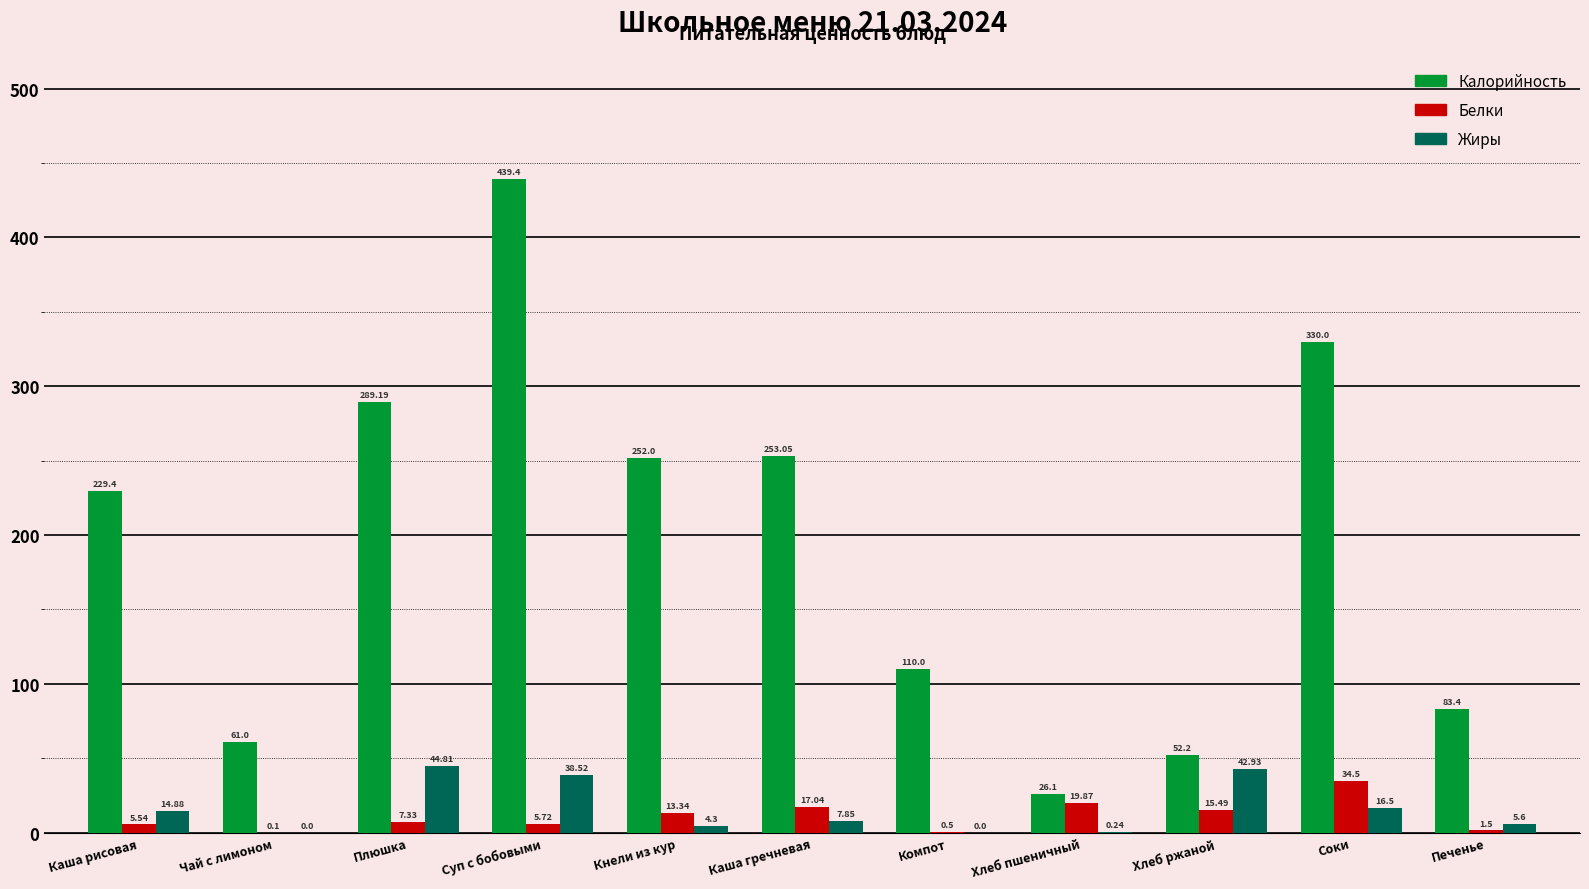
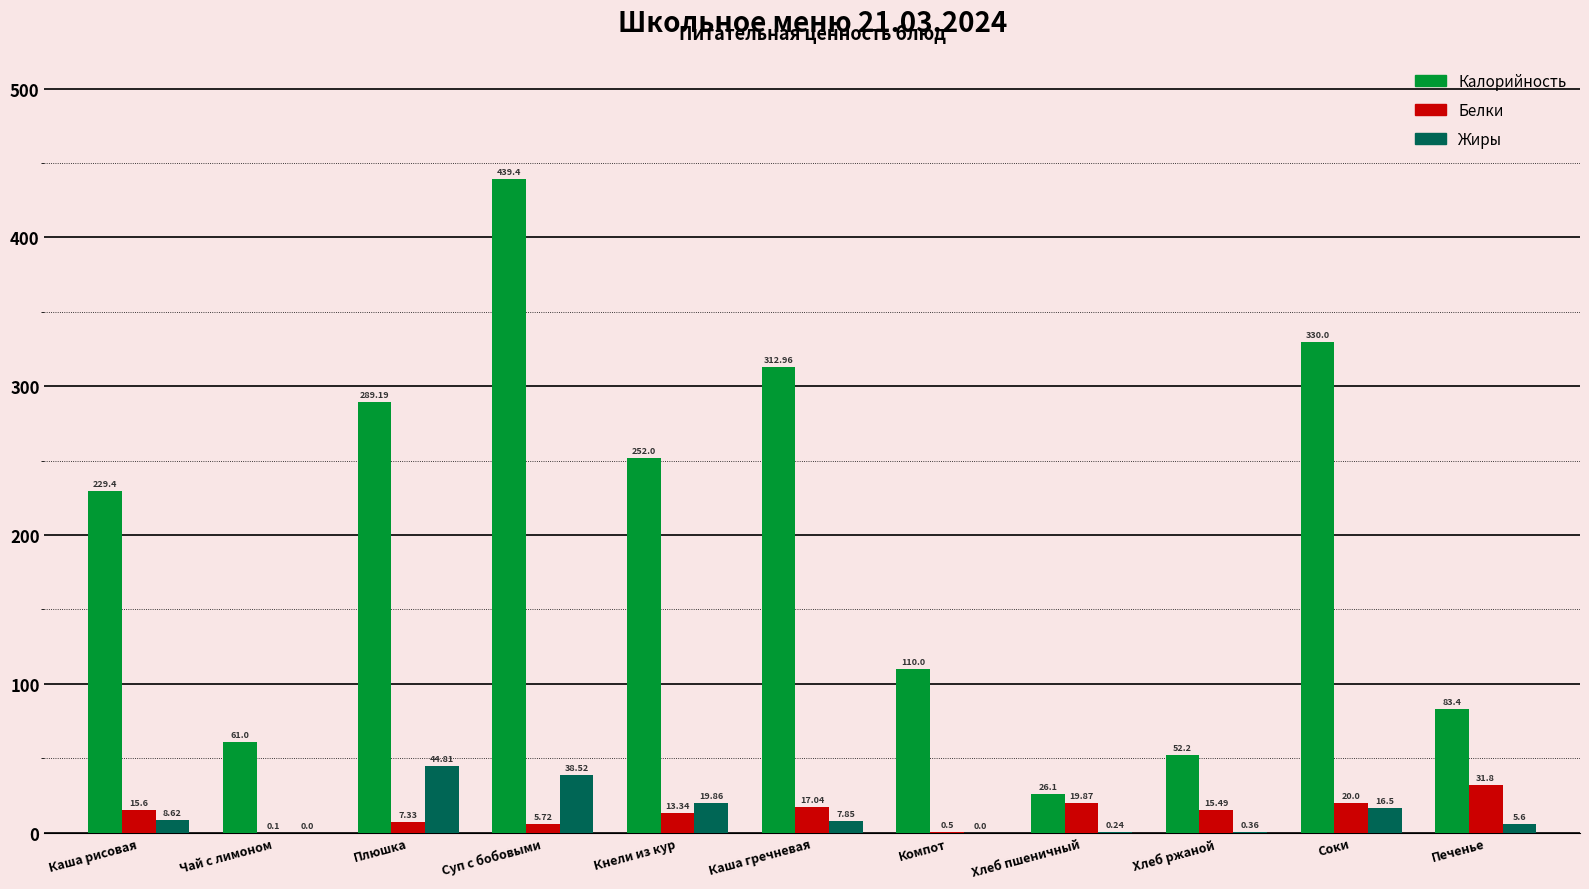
  {
    "Калорийность": {
      "Каша рисовая": 229.4,
      "Чай с лимоном": 61.0,
      "Плюшка": 289.19,
      "Суп с бобовыми": 439.4,
      "Кнели из кур": 252.0,
-     "Каша гречневая": 253.05,
+     "Каша гречневая": 312.96,
      "Компот": 110.0,
      "Хлеб пшеничный": 26.1,
      "Хлеб ржаной": 52.2,
      "Соки": 330.0,
      "Печенье": 83.4
    },
    "Белки": {
-     "Каша рисовая": 5.54,
+     "Каша рисовая": 15.6,
      "Чай с лимоном": 0.1,
      "Плюшка": 7.33,
      "Суп с бобовыми": 5.72,
      "Кнели из кур": 13.34,
      "Каша гречневая": 17.04,
      "Компот": 0.5,
      "Хлеб пшеничный": 19.87,
      "Хлеб ржаной": 15.49,
-     "Соки": 34.5,
-     "Печенье": 1.5
+     "Соки": 20.0,
+     "Печенье": 31.8
    },
    "Жиры": {
-     "Каша рисовая": 14.88,
+     "Каша рисовая": 8.62,
      "Чай с лимоном": 0.0,
      "Плюшка": 44.81,
      "Суп с бобовыми": 38.52,
-     "Кнели из кур": 4.3,
+     "Кнели из кур": 19.86,
      "Каша гречневая": 7.85,
      "Компот": 0.0,
      "Хлеб пшеничный": 0.24,
-     "Хлеб ржаной": 42.93,
+     "Хлеб ржаной": 0.36,
      "Соки": 16.5,
      "Печенье": 5.6
    }
  }
